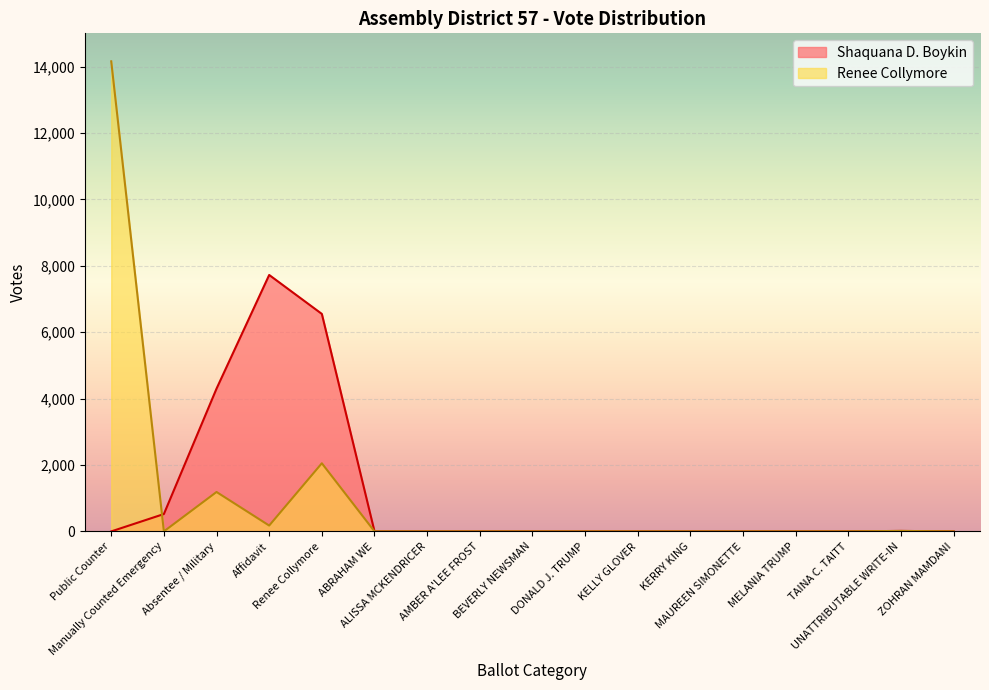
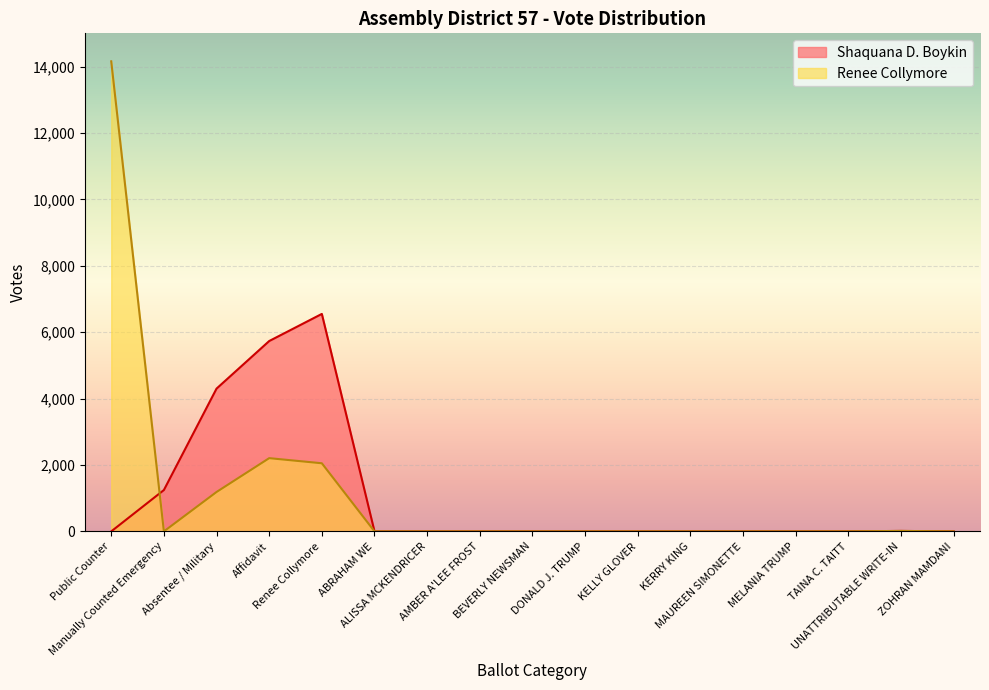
  {
    "Shaquana D. Boykin": {
      "Public Counter": "0",
-     "Manually Counted Emergency": "500",
+     "Manually Counted Emergency": "1,200",
      "Absentee / Military": "4,300",
-     "Affidavit": "7,700",
+     "Affidavit": "5,700",
      "Renee Collymore": "6,600"
    },
    "Renee Collymore": {
      "Public Counter": "14,200",
      "Manually Counted Emergency": "0",
      "Absentee / Military": "1,200",
-     "Affidavit": "200",
+     "Affidavit": "2,200",
      "Renee Collymore": "2,100"
    }
  }
